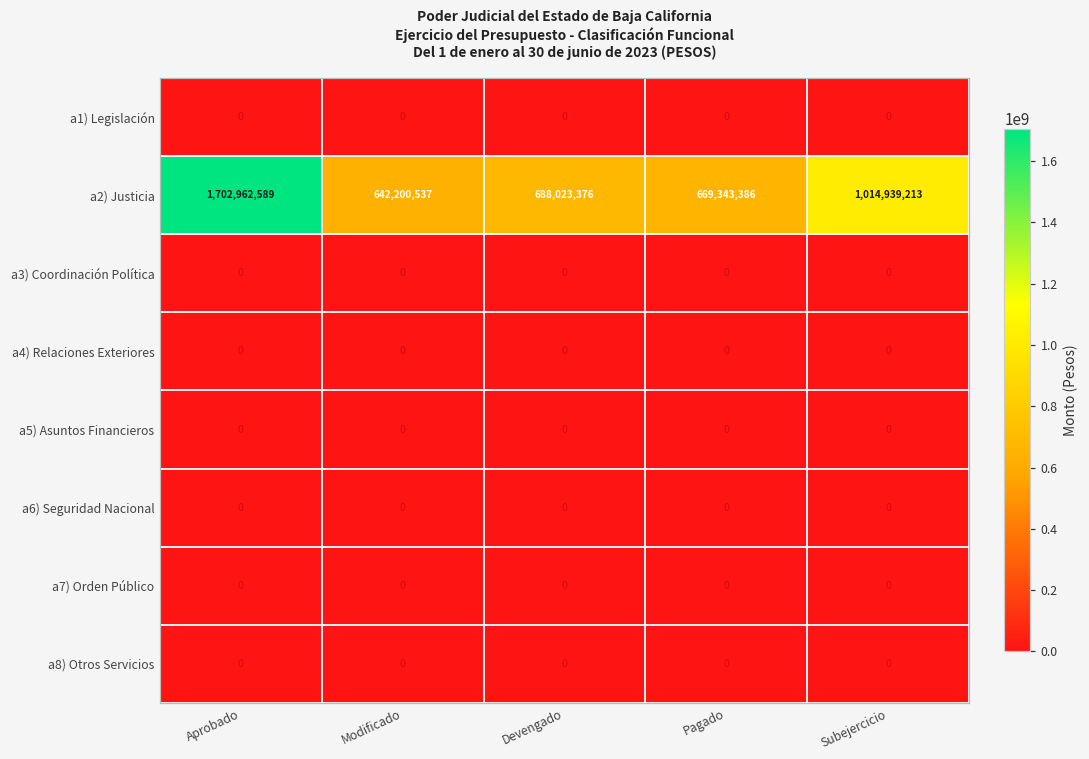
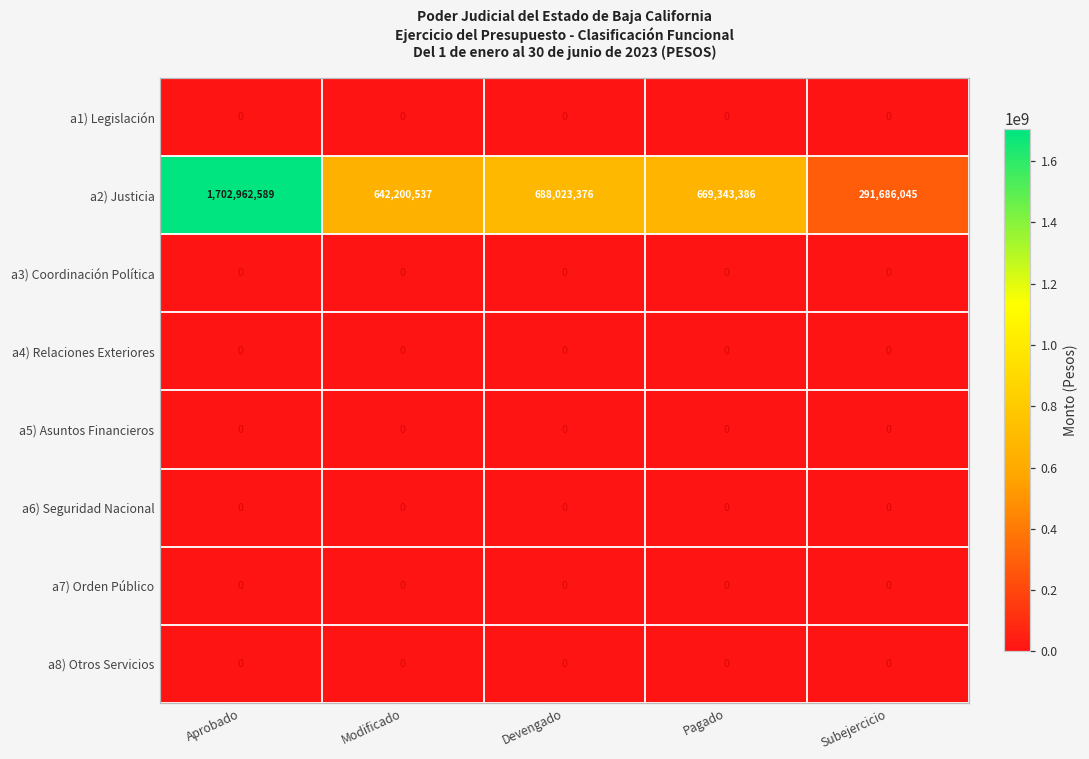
  {
    "a2) Justicia": {
      "Aprobado": "1,702,962,589",
      "Modificado": "642,200,537",
      "Devengado": "688,023,376",
      "Pagado": "669,343,386",
-     "Subejercicio": "1,014,939,213"
+     "Subejercicio": "291,686,045"
    }
  }
